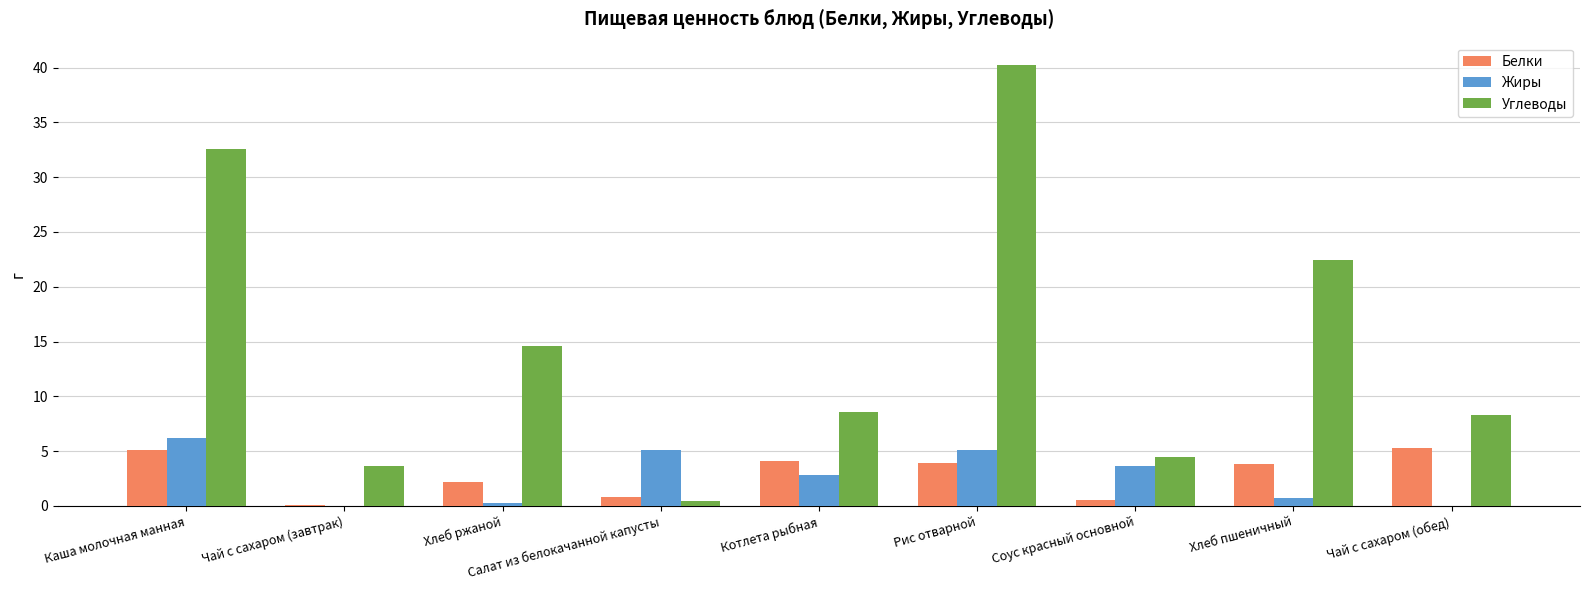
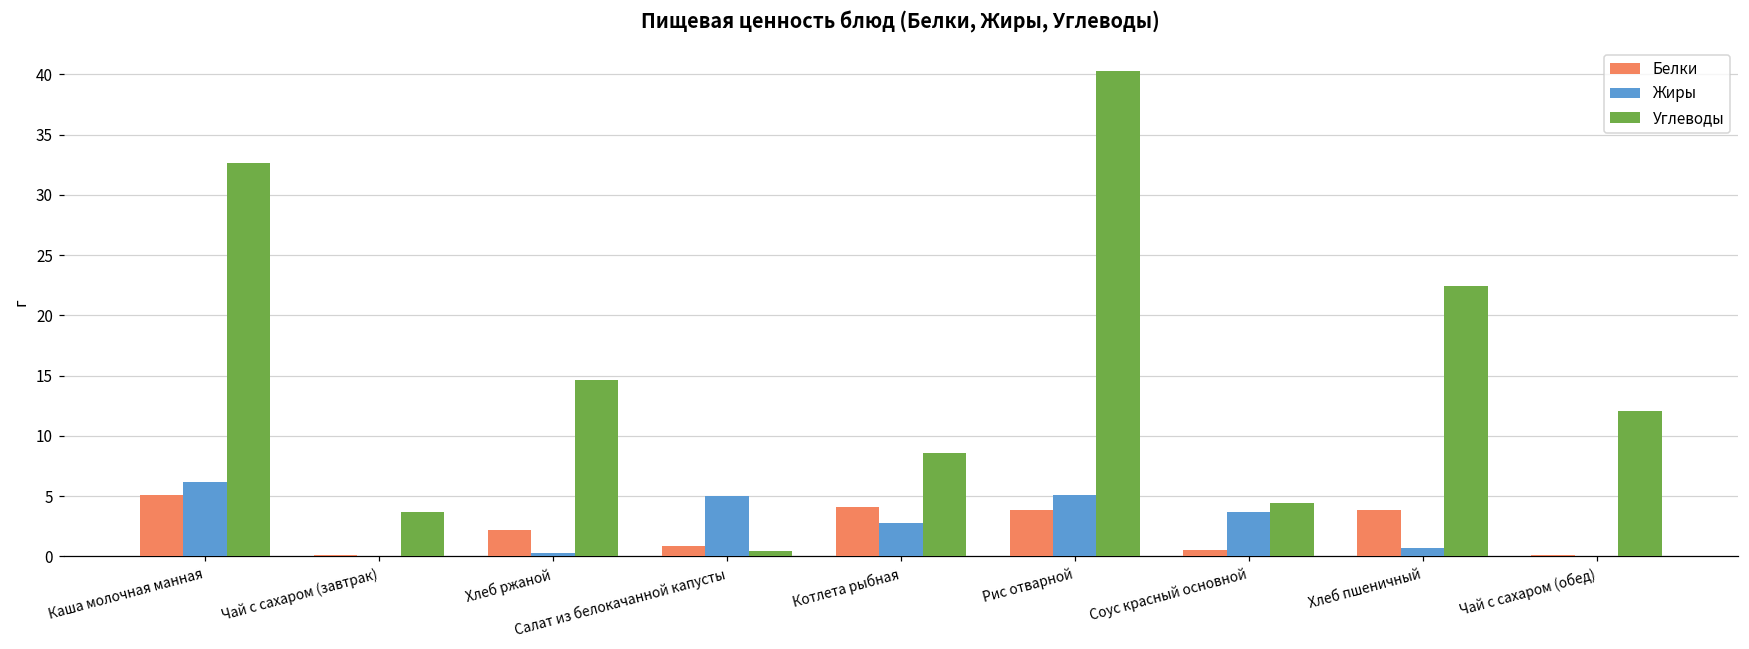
  {
    "Белки": {
      "Каша молочная манная": 5.1,
      "Хлеб ржаной": 2.2,
      "Салат из белокачанной капусты": 0.8,
      "Котлета рыбная": 4.1,
      "Рис отварной": 3.9,
      "Соус красный основной": 0.5,
      "Хлеб пшеничный": 3.9,
-     "Чай с сахаром (обед)": 5.2
+     "Чай с сахаром (обед)": 0.1
    },
    "Жиры": {
      "Каша молочная манная": 6.2,
      "Чай с сахаром (завтрак)": 0.0,
      "Хлеб ржаной": 0.3,
      "Салат из белокачанной капусты": 5.1,
      "Котлета рыбная": 2.8,
      "Рис отварной": 5.1,
      "Соус красный основной": 3.7,
      "Хлеб пшеничный": 0.7,
      "Чай с сахаром (обед)": 0.0
    },
    "Углеводы": {
      "Каша молочная манная": 32.6,
      "Чай с сахаром (завтрак)": 3.7,
      "Хлеб ржаной": 14.6,
      "Салат из белокачанной капусты": 0.4,
      "Котлета рыбная": 8.6,
      "Рис отварной": 40.3,
      "Соус красный основной": 4.5,
      "Хлеб пшеничный": 22.5,
-     "Чай с сахаром (обед)": 8.3
+     "Чай с сахаром (обед)": 12.0
    }
  }
